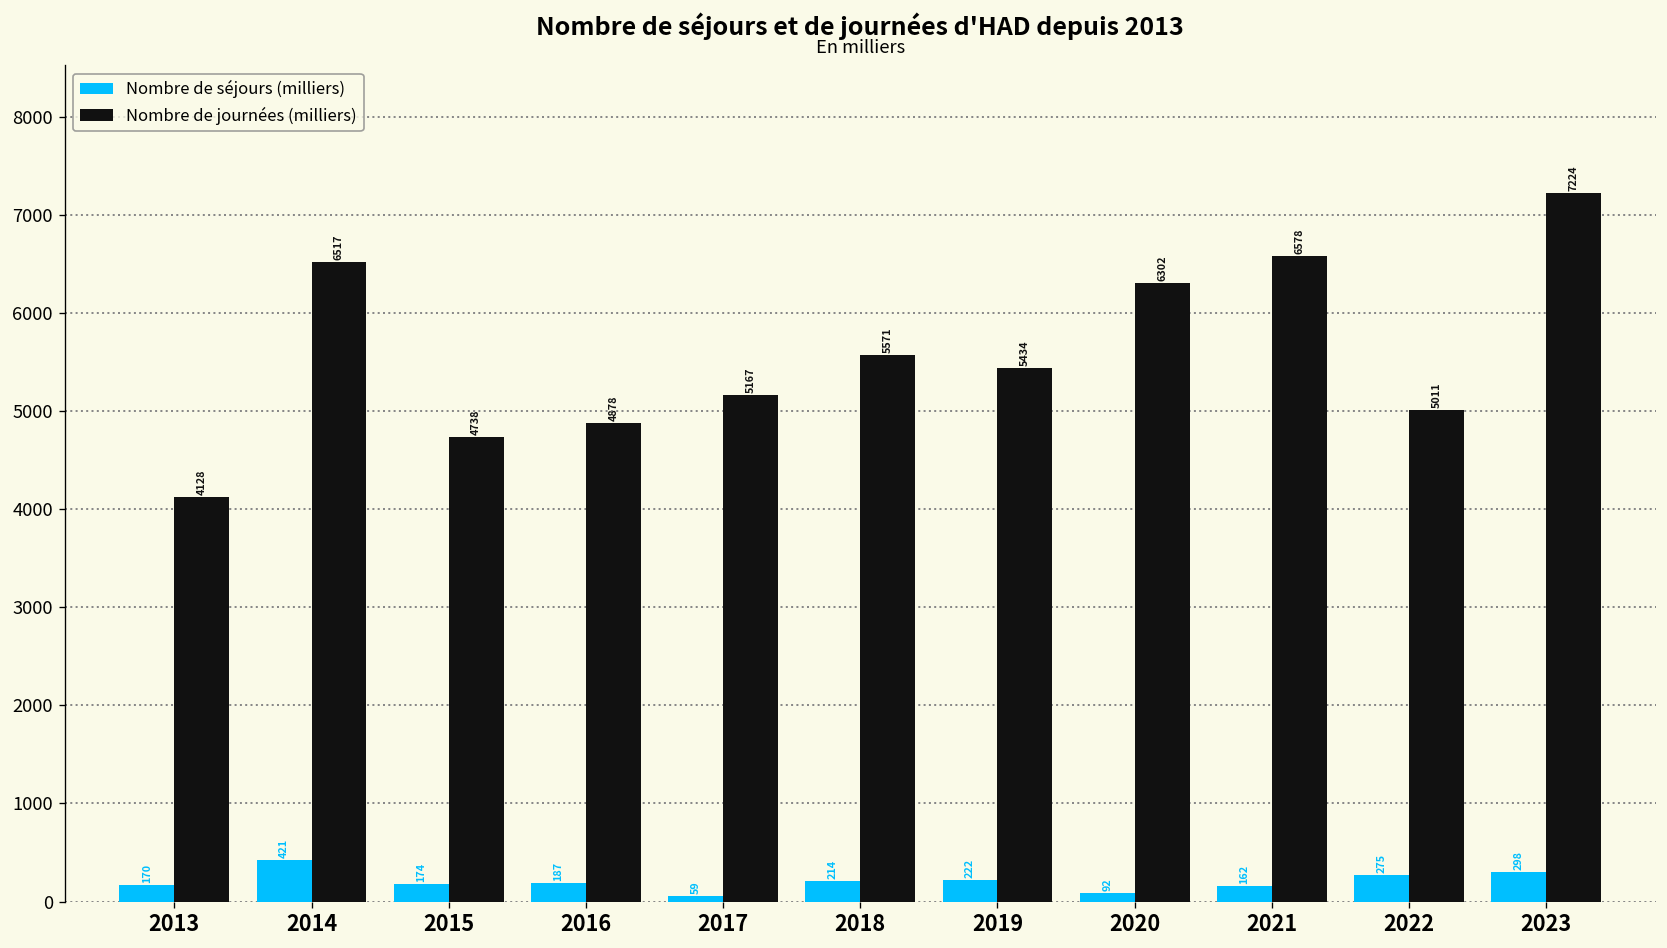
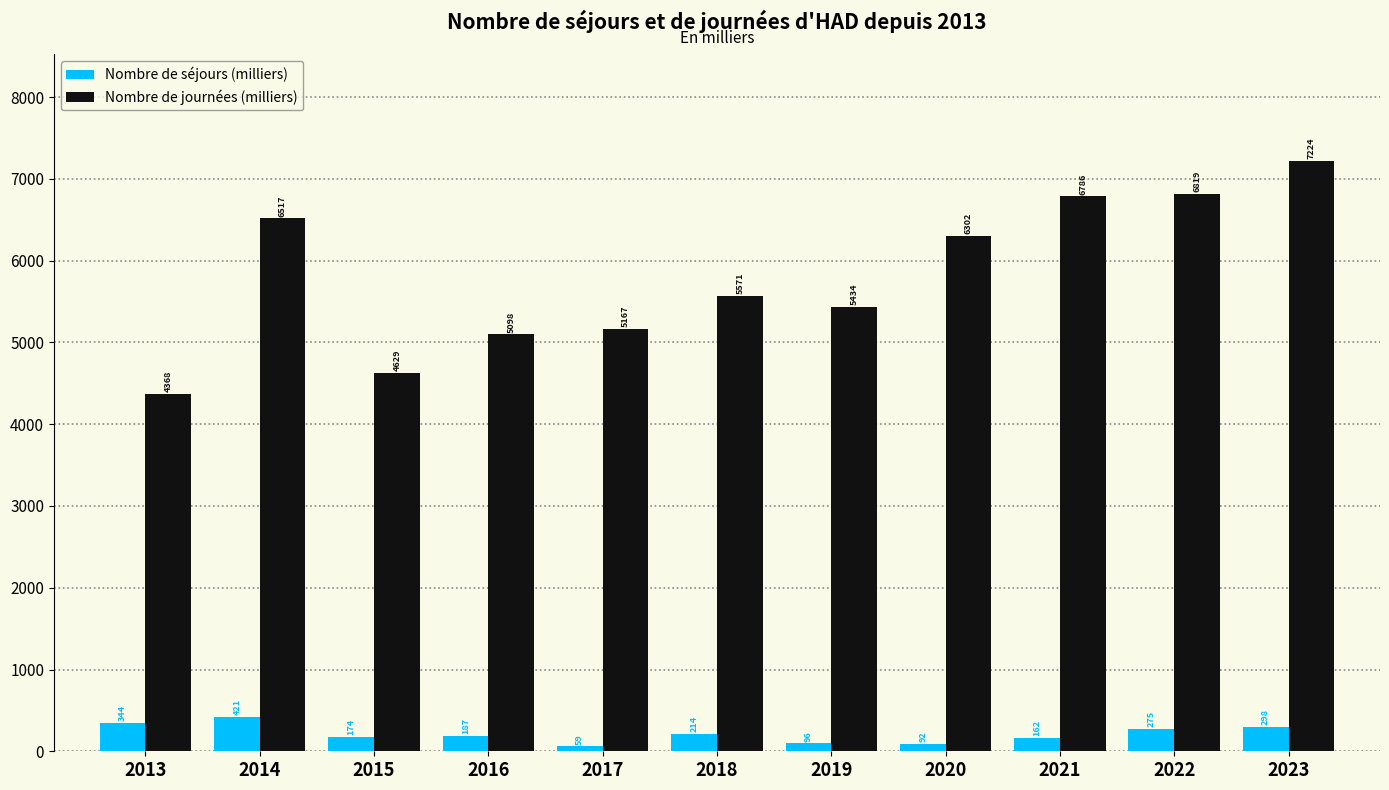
  {
    "Nombre de séjours (milliers)": {
-     "2013": 170,
+     "2013": 344,
      "2014": 421,
      "2015": 174,
      "2016": 187,
      "2017": 59,
      "2018": 214,
-     "2019": 222,
+     "2019": 96,
      "2020": 92,
      "2021": 162,
      "2022": 275,
      "2023": 298
    },
    "Nombre de journées (milliers)": {
-     "2013": 4128,
+     "2013": 4368,
      "2014": 6517,
-     "2015": 4738,
-     "2016": 4878,
+     "2015": 4629,
+     "2016": 5098,
      "2017": 5167,
      "2018": 5571,
      "2019": 5434,
      "2020": 6302,
-     "2021": 6578,
-     "2022": 5011,
+     "2021": 6786,
+     "2022": 6819,
      "2023": 7224
    }
  }
